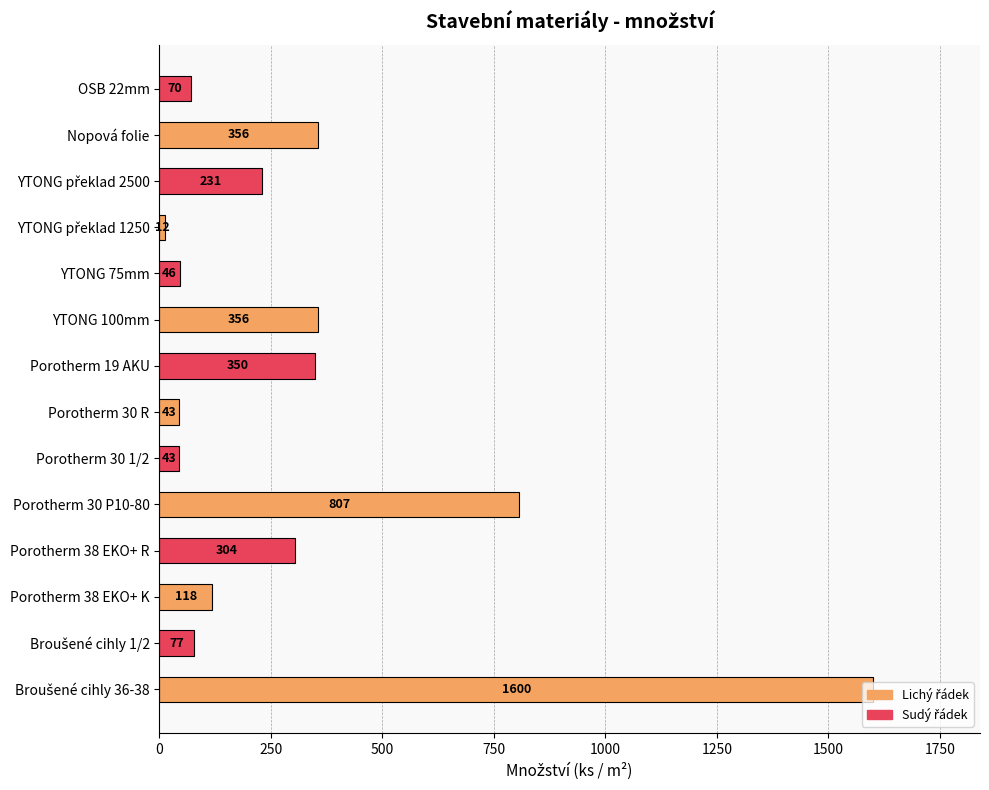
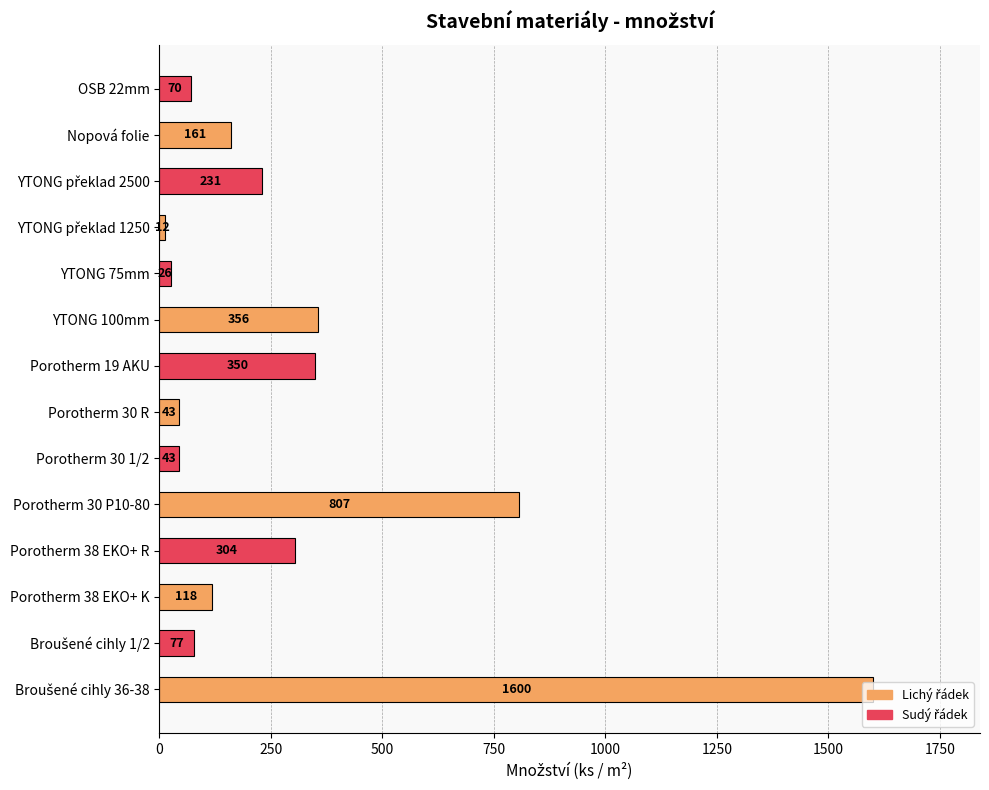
  {
    "OSB 22mm": 70,
-   "Nopová folie": 356,
+   "Nopová folie": 161,
    "YTONG překlad 2500": 231,
    "YTONG překlad 1250": 12,
-   "YTONG 75mm": 46,
+   "YTONG 75mm": 26,
    "YTONG 100mm": 356,
    "Porotherm 19 AKU": 350,
    "Porotherm 30 R": 43,
    "Porotherm 30 1/2": 43,
    "Porotherm 30 P10-80": 807,
    "Porotherm 38 EKO+ R": 304,
    "Porotherm 38 EKO+ K": 118,
    "Broušené cihly 1/2": 77
  }
